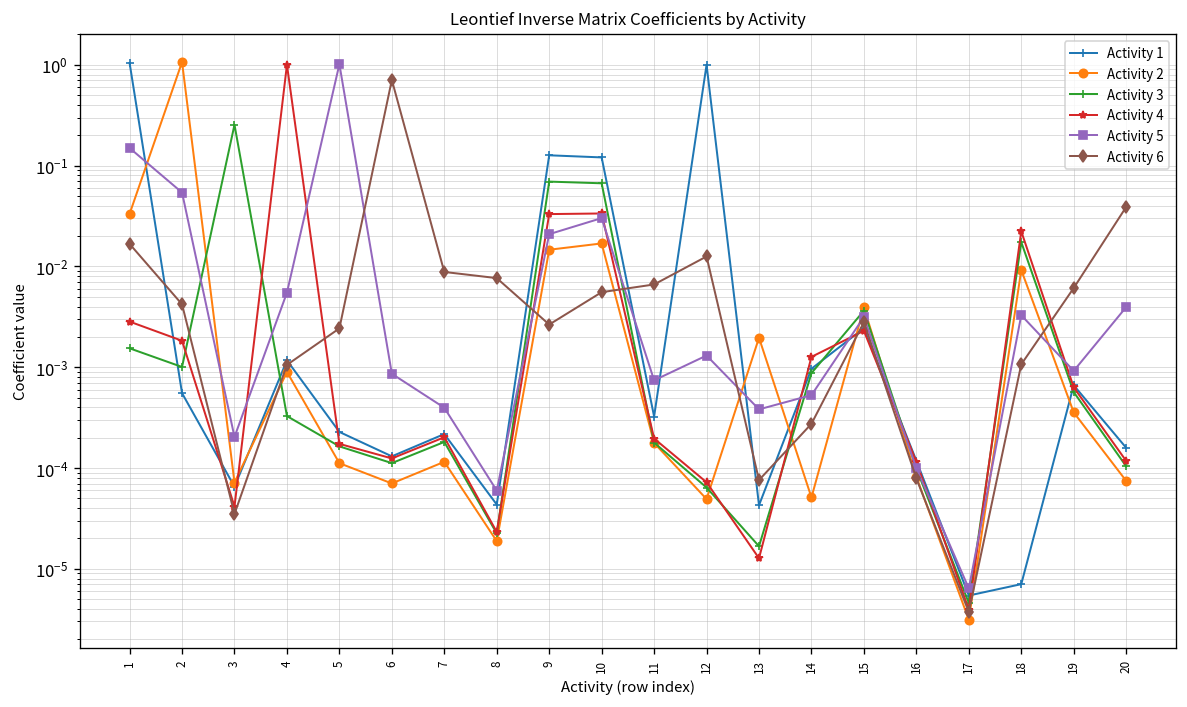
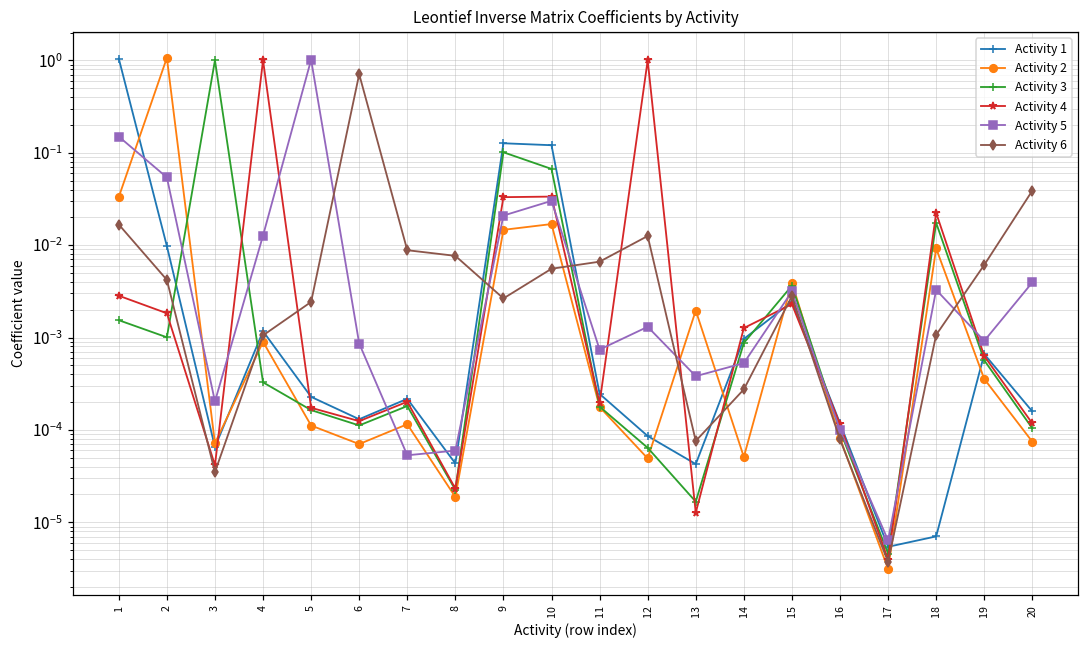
  {
    "Activity 1": {
      "1": 1.0,
-     "2": 0.0006,
+     "2": 0.010,
      "3": 0.00007,
      "4": 0.0012,
      "5": 0.00023,
      "7": 0.00022,
      "8": 0.00004,
      "9": 0.13,
      "10": 0.12,
-     "11": 0.00032,
-     "12": 1,
+     "11": 0.00025,
+     "12": 0,
      "13": 0.00004,
      "14": 0.0010,
      "17": 0.000005,
      "18": 0.000007,
      "20": 0.00016
    },
    "Activity 2": {
      "1": 0.033,
      "2": 1.1,
      "3": 0.00007,
      "4": 0.0009,
      "5": 0.00011,
      "6": 0.00007,
      "7": 0.00012,
      "8": 0.00002,
      "9": 0.015,
      "10": 0.017,
      "12": 0.00005,
      "13": 0.0020,
      "14": 0.00005,
      "15": 0.004,
      "17": 0.0000031,
      "18": 0.009,
      "19": 0.00036,
      "20": 0.00007
    },
    "Activity 3": {
      "1": 0.0015,
      "2": 0.0010,
-     "3": 0.25,
+     "3": 1.0,
      "4": 0.00033,
      "6": 0.00011,
      "7": 0.00018,
-     "9": 0.07,
+     "9": 0.10,
      "10": 0.07,
      "12": 0.00006,
      "13": 0.000017,
      "14": 0.0009,
      "15": 0.0036,
      "17": 0.000005,
      "18": 0.017,
      "19": 0.0006,
      "20": 0.00010
    },
    "Activity 4": {
      "1": 0.0028,
      "2": 0.0018,
      "3": 0.00004,
      "4": 1,
      "7": 0.00020,
      "9": 0.033,
      "10": 0.034,
      "11": 0.00020,
-     "12": 0,
+     "12": 1,
      "13": 0.000013,
      "14": 0.0013,
      "18": 0.022,
      "20": 0.00012
    },
    "Activity 5": {
      "1": 0.15,
      "2": 0.05,
      "3": 0.00020,
-     "4": 0.005,
+     "4": 0.013,
      "5": 1.0,
      "6": 0.0009,
-     "7": 0.0004,
+     "7": 0.00005,
      "8": 0.00006,
      "9": 0.021,
      "10": 0.030,
      "11": 0.0007,
      "12": 0.0013,
      "13": 0.0004,
      "14": 0.0005,
      "15": 0.0031,
      "17": 0.000006,
      "18": 0.0033,
      "19": 0.0009,
      "20": 0.004
    },
    "Activity 6": {
      "1": 0.017,
      "2": 0.004,
      "3": 0.000035,
      "4": 0.0011,
      "5": 0.0024,
      "6": 0.7,
      "7": 0.009,
      "8": 0.008,
      "9": 0.0026,
      "10": 0.006,
      "11": 0.007,
      "12": 0.013,
      "13": 0.00008,
      "14": 0.00027,
      "15": 0.0028,
      "18": 0.0011,
      "19": 0.006,
      "20": 0.04
    }
  }
